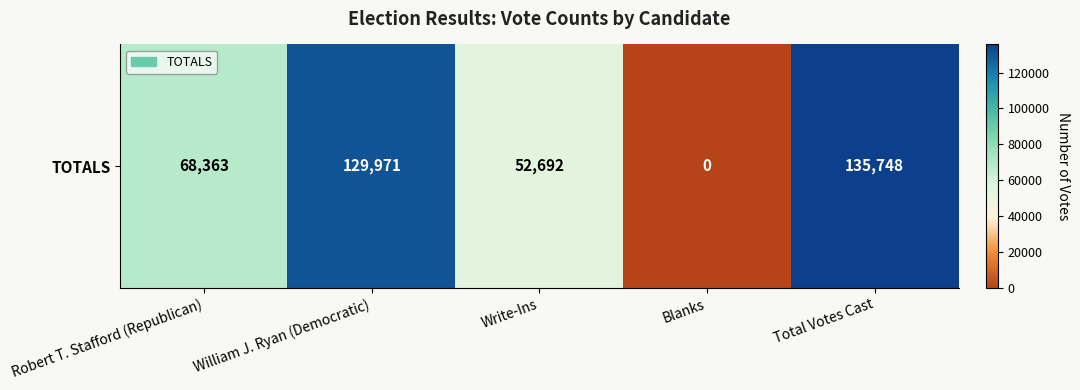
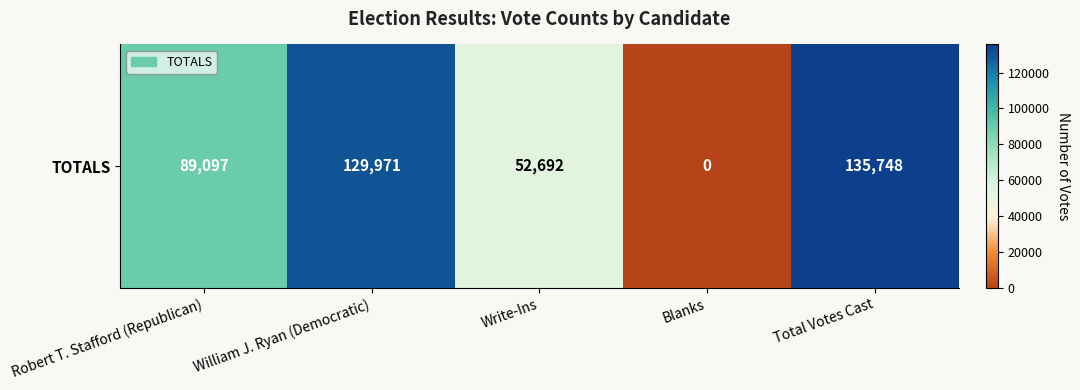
  {
    "TOTALS": {
-     "Robert T. Stafford (Republican)": "68,363",
+     "Robert T. Stafford (Republican)": "89,097",
      "William J. Ryan (Democratic)": "129,971",
      "Write-Ins": "52,692",
      "Blanks": "0",
      "Total Votes Cast": "135,748"
    }
  }
